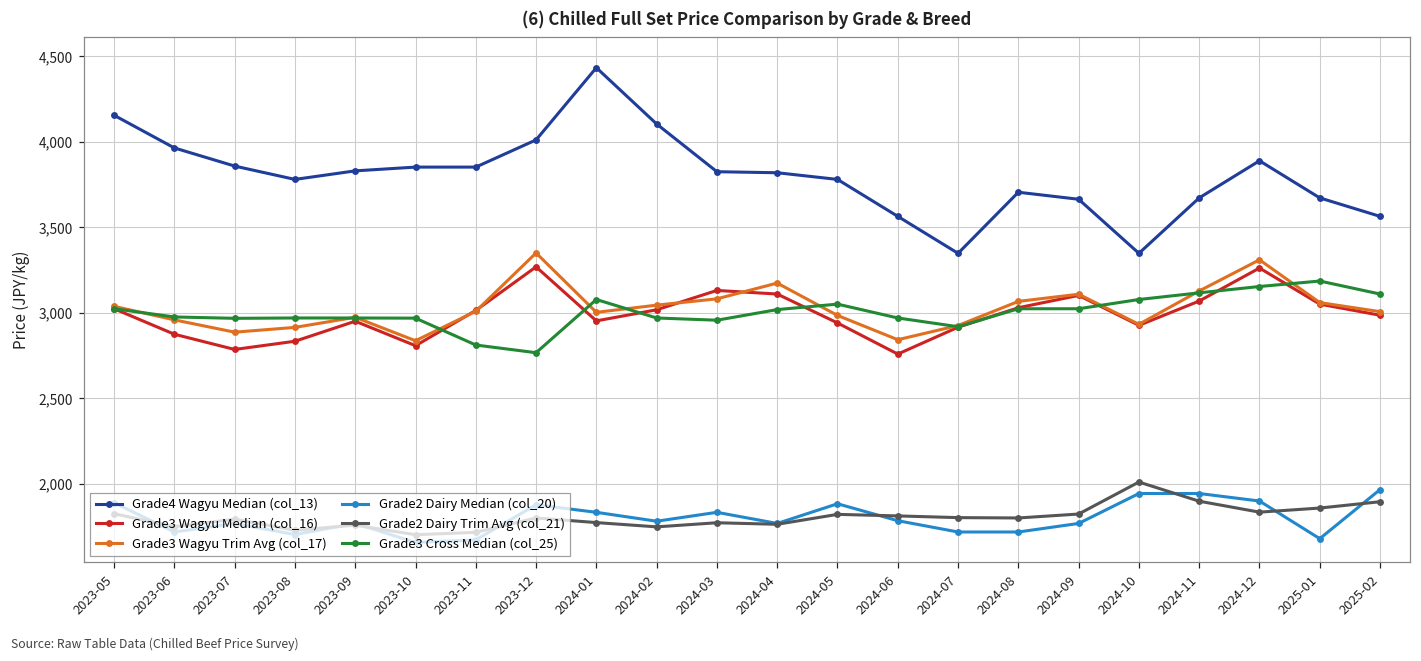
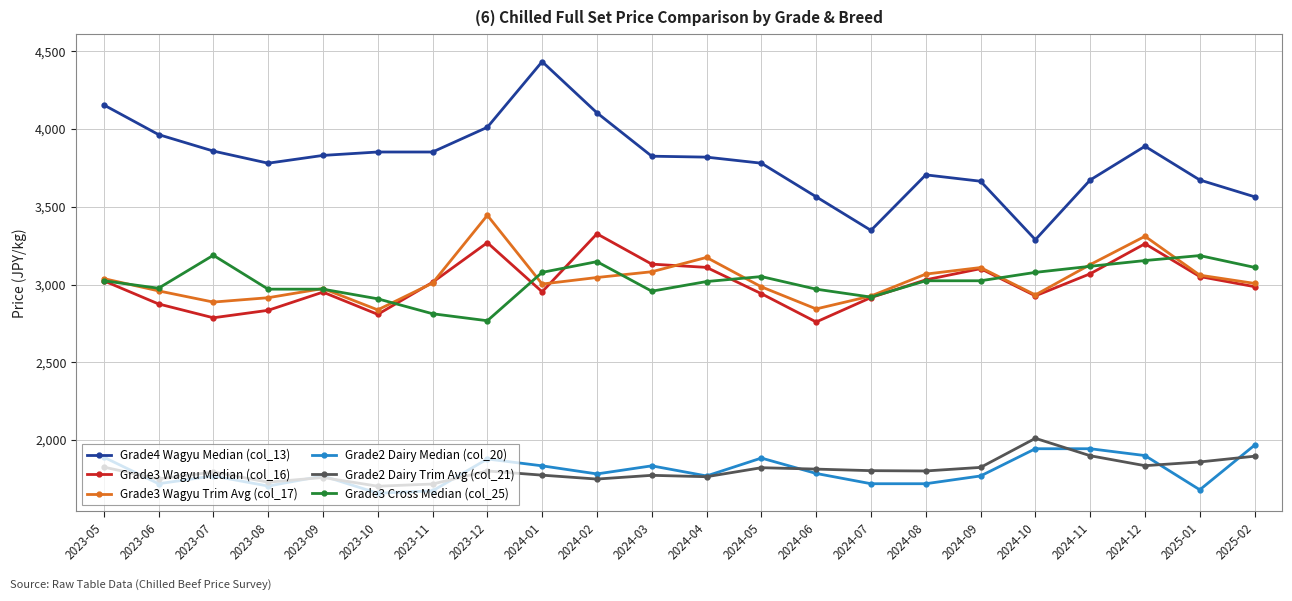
  {
    "Grade4 Wagyu Median (col_13)": {
      "2023-05": "4,160",
      "2023-06": "3,960",
      "2023-07": "3,860",
      "2023-08": "3,780",
      "2023-09": "3,830",
      "2023-10": "3,850",
      "2023-11": "3,850",
      "2023-12": "4,010",
      "2024-01": "4,430",
      "2024-02": "4,100",
      "2024-03": "3,830",
      "2024-04": "3,820",
      "2024-05": "3,780",
      "2024-06": "3,560",
      "2024-07": "3,350",
      "2024-08": "3,710",
      "2024-09": "3,660",
-     "2024-10": "3,350",
+     "2024-10": "3,290",
      "2024-11": "3,670",
      "2024-12": "3,890",
      "2025-01": "3,670",
      "2025-02": "3,560"
    },
    "Grade3 Wagyu Median (col_16)": {
      "2023-06": "2,880",
      "2023-07": "2,790",
      "2023-08": "2,830",
      "2023-09": "2,950",
      "2023-10": "2,810",
      "2023-12": "3,270",
      "2024-01": "2,950",
-     "2024-02": "3,020",
+     "2024-02": "3,330",
      "2024-03": "3,130",
      "2024-04": "3,110",
      "2024-05": "2,940",
      "2024-06": "2,760",
      "2024-11": "3,070",
      "2024-12": "3,260",
      "2025-02": "2,990"
    },
    "Grade3 Wagyu Trim Avg (col_17)": {
      "2023-06": "2,960",
      "2023-07": "2,890",
      "2023-08": "2,920",
      "2023-10": "2,840",
-     "2023-12": "3,350",
+     "2023-12": "3,450",
      "2024-01": "3,000",
      "2024-02": "3,050",
      "2024-03": "3,080",
      "2024-04": "3,170",
      "2024-05": "2,990",
      "2024-06": "2,840",
      "2024-08": "3,070",
      "2024-12": "3,310",
      "2025-02": "3,010"
    },
    "Grade2 Dairy Median (col_20)": {
      "2024-01": "1,830",
      "2024-02": "1,780",
      "2024-03": "1,830",
      "2024-05": "1,880",
      "2024-06": "1,790",
      "2024-07": "1,720",
      "2024-08": "1,720",
      "2024-09": "1,770",
      "2024-10": "1,940",
      "2024-11": "1,940",
      "2024-12": "1,900",
      "2025-01": "1,680",
      "2025-02": "1,970"
    },
    "Grade2 Dairy Trim Avg (col_21)": {
      "2024-01": "1,770",
      "2024-02": "1,750",
      "2024-03": "1,770",
      "2024-05": "1,820",
      "2024-06": "1,810",
      "2024-07": "1,800",
      "2024-08": "1,800",
      "2024-09": "1,820",
      "2024-10": "2,010",
      "2024-11": "1,900",
      "2024-12": "1,840",
      "2025-01": "1,860",
      "2025-02": "1,900"
    },
    "Grade3 Cross Median (col_25)": {
      "2023-06": "2,980",
-     "2023-07": "2,970",
+     "2023-07": "3,190",
      "2023-08": "2,970",
-     "2023-10": "2,970",
+     "2023-10": "2,910",
      "2023-11": "2,810",
      "2023-12": "2,770",
      "2024-01": "3,080",
-     "2024-02": "2,970",
+     "2024-02": "3,150",
      "2024-03": "2,960",
      "2024-04": "3,020",
      "2024-05": "3,050",
      "2024-06": "2,970",
      "2024-09": "3,020",
      "2024-10": "3,080",
      "2024-12": "3,150",
      "2025-01": "3,190",
      "2025-02": "3,110"
    }
  }
